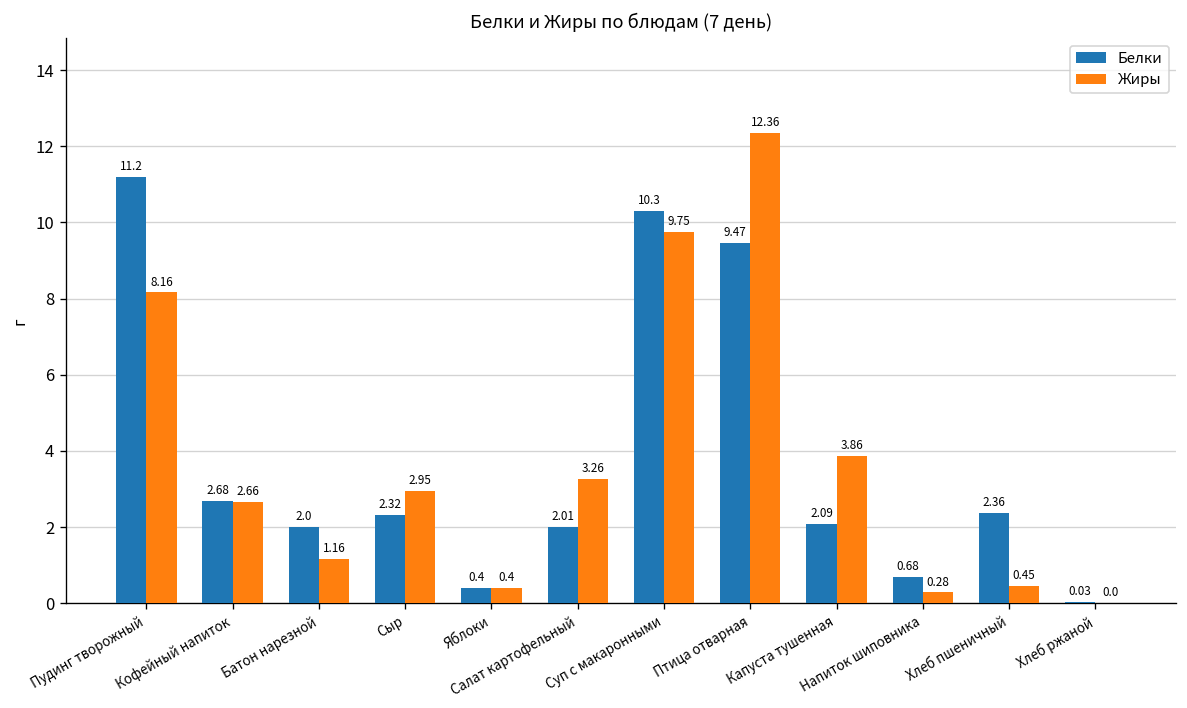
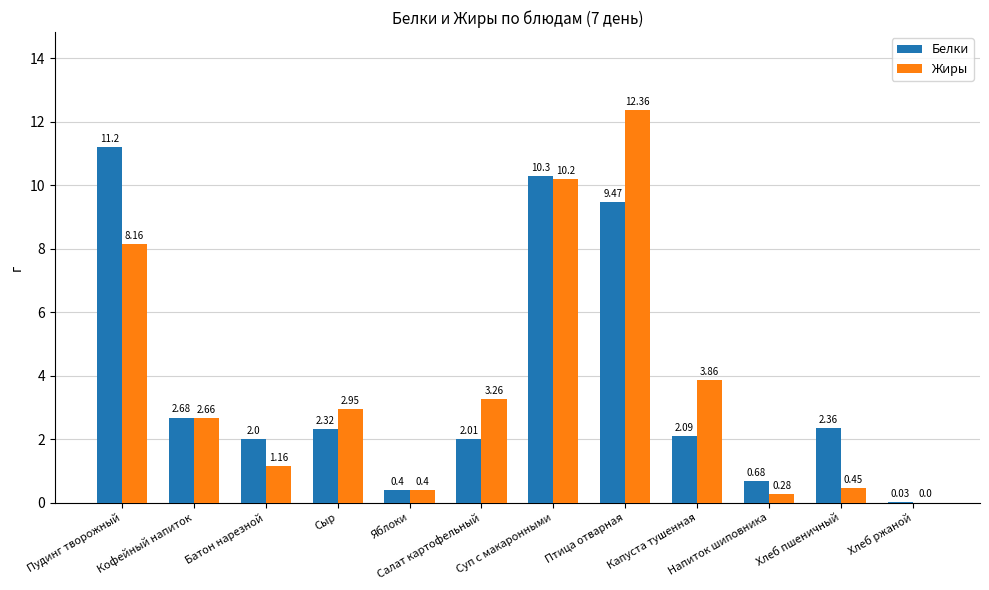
  {
    "Белки": {
      "Пудинг творожный": 11.2,
      "Кофейный напиток": 2.68,
      "Батон нарезной": 2.0,
      "Сыр": 2.32,
      "Яблоки": 0.4,
      "Салат картофельный": 2.01,
      "Суп с макаронными": 10.3,
      "Птица отварная": 9.47,
      "Капуста тушенная": 2.09,
      "Напиток шиповника": 0.68,
      "Хлеб пшеничный": 2.36,
      "Хлеб ржаной": 0.03
    },
    "Жиры": {
      "Пудинг творожный": 8.16,
      "Кофейный напиток": 2.66,
      "Батон нарезной": 1.16,
      "Сыр": 2.95,
      "Яблоки": 0.4,
      "Салат картофельный": 3.26,
-     "Суп с макаронными": 9.75,
+     "Суп с макаронными": 10.2,
      "Птица отварная": 12.36,
      "Капуста тушенная": 3.86,
      "Напиток шиповника": 0.28,
      "Хлеб пшеничный": 0.45,
      "Хлеб ржаной": 0.0
    }
  }
